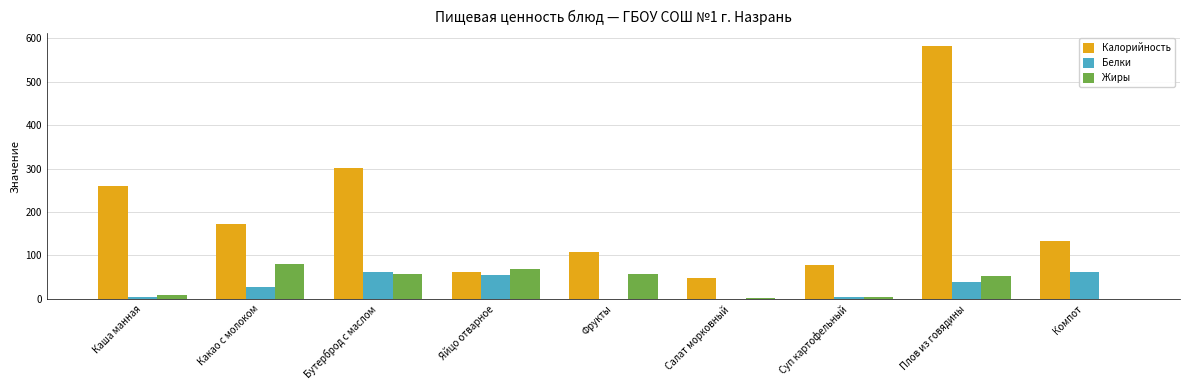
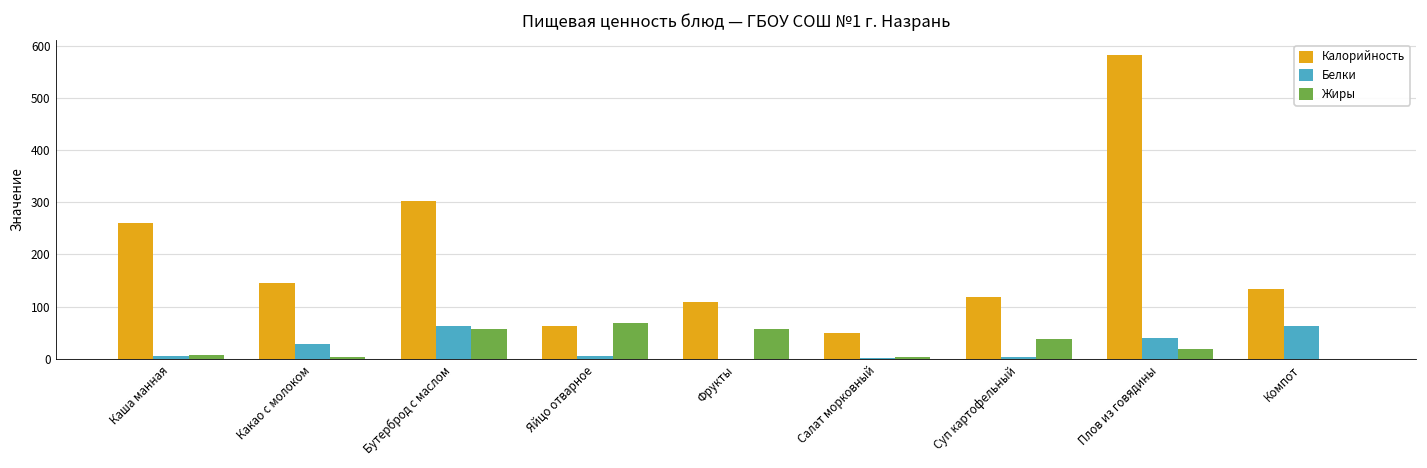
  {
    "Калорийность": {
      "Каша манная": 260,
-     "Какао с молоком": 170,
+     "Какао с молоком": 150,
      "Бутерброд с маслом": 300,
      "Яйцо отварное": 60,
      "Фрукты": 110,
      "Салат морковный": 50,
-     "Суп картофельный": 80,
+     "Суп картофельный": 120,
      "Плов из говядины": 580,
      "Компот": 130
    },
    "Белки": {
      "Какао с молоком": 30,
      "Бутерброд с маслом": 60,
-     "Яйцо отварное": 60,
+     "Яйцо отварное": 10,
      "Фрукты": 0,
      "Плов из говядины": 40,
      "Компот": 60
    },
    "Жиры": {
      "Каша манная": 10,
-     "Какао с молоком": 80,
+     "Какао с молоком": 0,
      "Бутерброд с маслом": 60,
      "Яйцо отварное": 70,
      "Фрукты": 60,
-     "Суп картофельный": 0,
-     "Плов из говядины": 50,
+     "Суп картофельный": 40,
+     "Плов из говядины": 20,
      "Компот": 0
    }
  }
